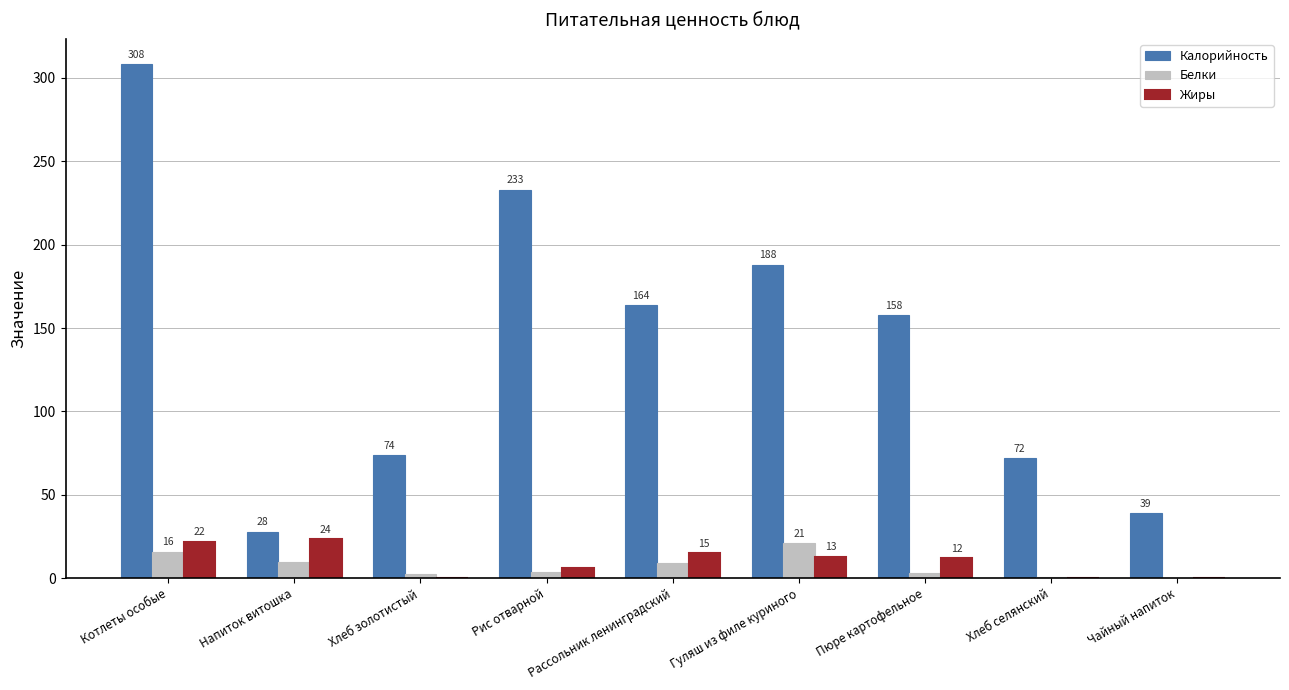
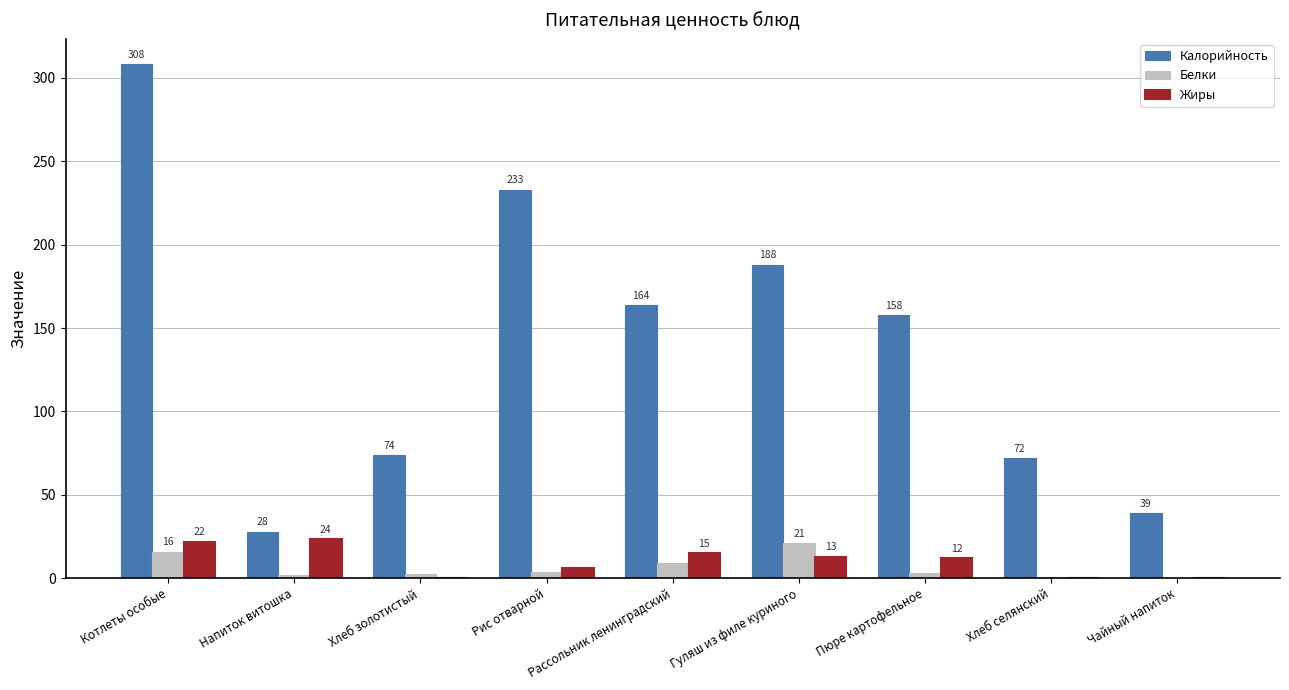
  {
    "Калорийность": {
      "Котлеты особые": 308,
      "Напиток витошка": 28,
      "Хлеб золотистый": 74,
      "Рис отварной": 233,
      "Рассольник ленинградский": 164,
      "Гуляш из филе куриного": 188,
      "Пюре картофельное": 158,
      "Хлеб селянский": 72,
      "Чайный напиток": 39
    },
    "Белки": {
-     "Напиток витошка": 10,
+     "Напиток витошка": 2,
      "Хлеб золотистый": 2,
      "Рис отварной": 4,
      "Рассольник ленинградский": 9,
      "Пюре картофельное": 3
    },
    "Жиры": {
      "Котлеты особые": 22,
      "Напиток витошка": 24,
      "Рассольник ленинградский": 15,
      "Гуляш из филе куриного": 13,
      "Пюре картофельное": 12
    }
  }
